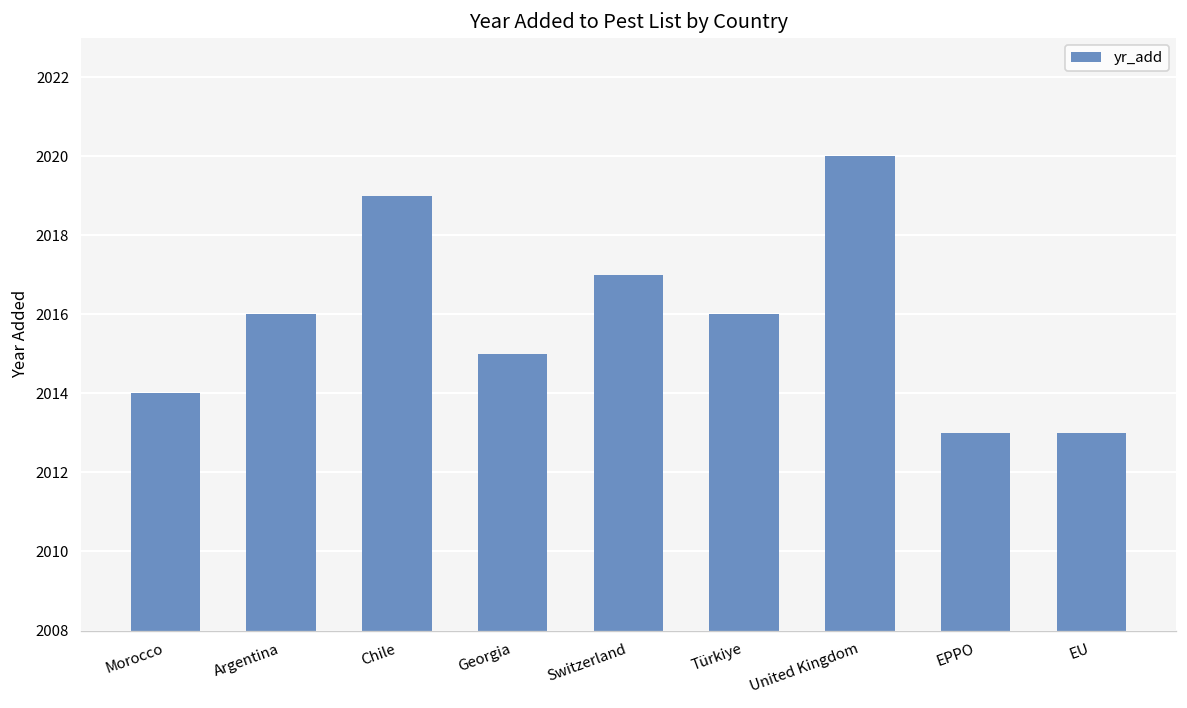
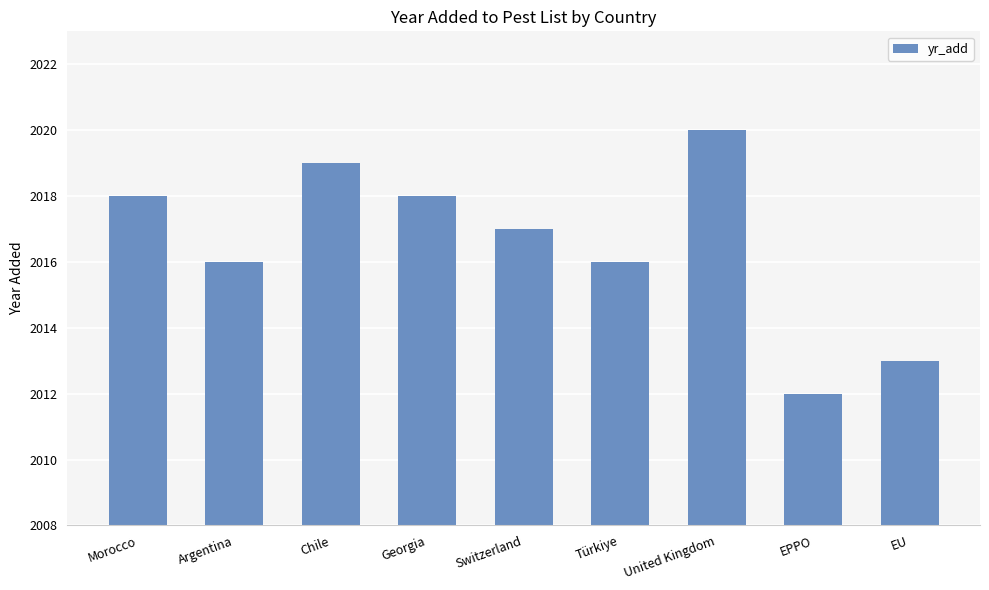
  {
-   "Morocco": 2014,
+   "Morocco": 2018,
    "Argentina": 2016,
    "Chile": 2019,
-   "Georgia": 2015,
+   "Georgia": 2018,
    "Switzerland": 2017,
    "Türkiye": 2016,
    "United Kingdom": 2020,
-   "EPPO": 2013,
+   "EPPO": 2012,
    "EU": 2013
  }
